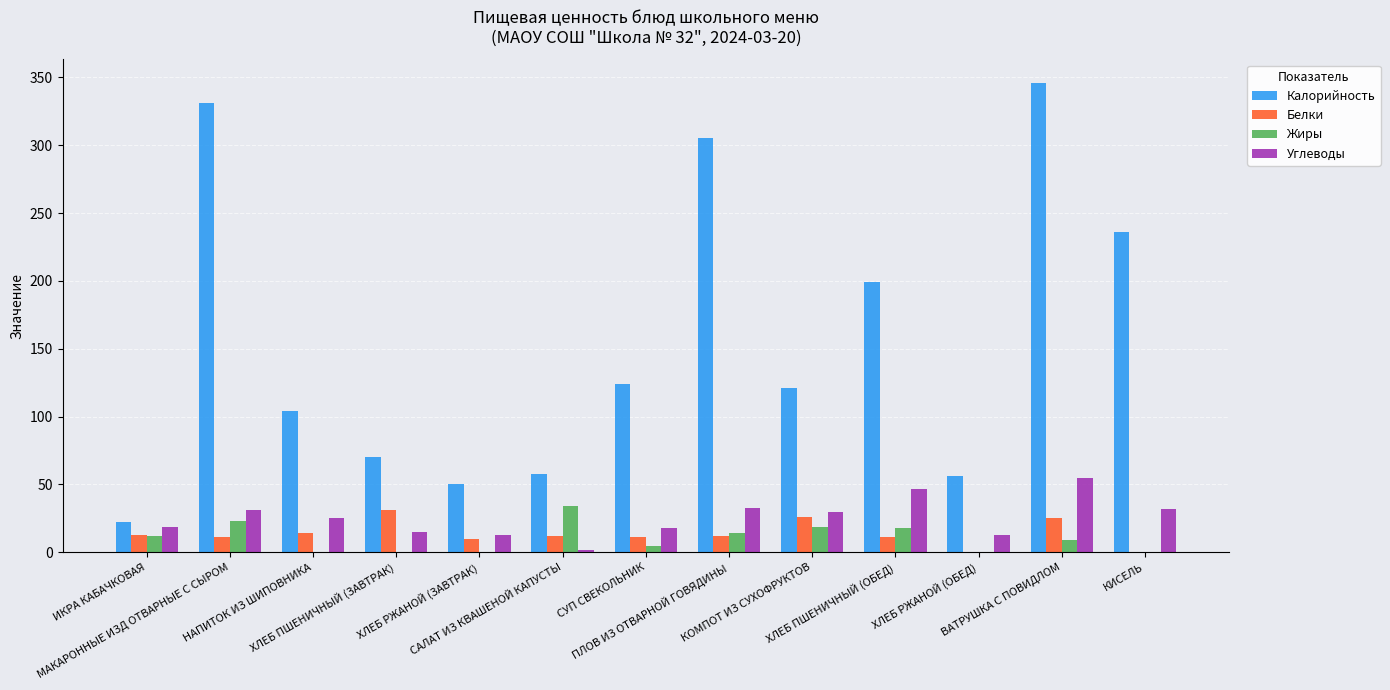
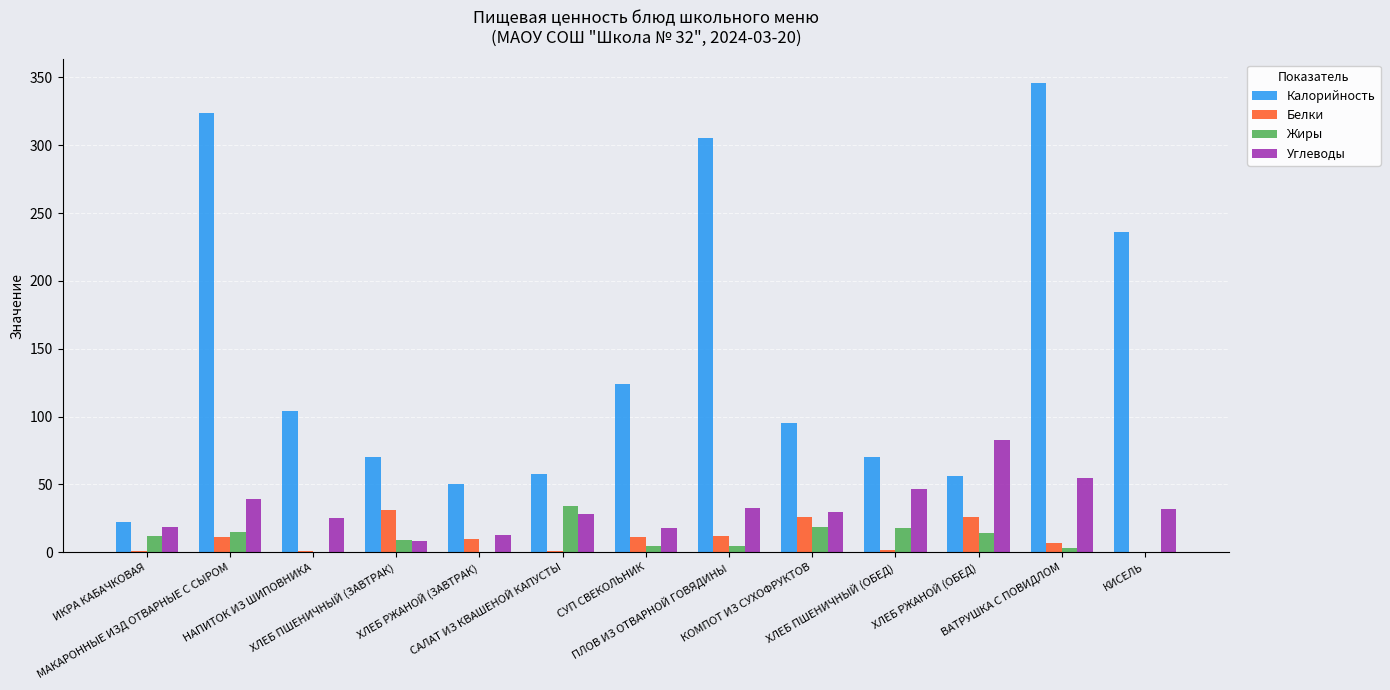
  {
    "Калорийность": {
      "ИКРА КАБАЧКОВАЯ": 22,
-     "МАКАРОННЫЕ ИЗД ОТВАРНЫЕ С СЫРОМ": 331,
+     "МАКАРОННЫЕ ИЗД ОТВАРНЫЕ С СЫРОМ": 324,
      "НАПИТОК ИЗ ШИПОВНИКА": 104,
      "ХЛЕБ ПШЕНИЧНЫЙ (ЗАВТРАК)": 70,
      "ХЛЕБ РЖАНОЙ (ЗАВТРАК)": 50,
      "САЛАТ ИЗ КВАШЕНОЙ КАПУСТЫ": 58,
      "СУП СВЕКОЛЬНИК": 124,
      "ПЛОВ ИЗ ОТВАРНОЙ ГОВЯДИНЫ": 305,
-     "КОМПОТ ИЗ СУХОФРУКТОВ": 121,
-     "ХЛЕБ ПШЕНИЧНЫЙ (ОБЕД)": 199,
+     "КОМПОТ ИЗ СУХОФРУКТОВ": 95,
+     "ХЛЕБ ПШЕНИЧНЫЙ (ОБЕД)": 70,
      "ХЛЕБ РЖАНОЙ (ОБЕД)": 56,
      "ВАТРУШКА С ПОВИДЛОМ": 346,
      "КИСЕЛЬ": 236
    },
    "Белки": {
-     "ИКРА КАБАЧКОВАЯ": 13,
+     "ИКРА КАБАЧКОВАЯ": 1,
      "МАКАРОННЫЕ ИЗД ОТВАРНЫЕ С СЫРОМ": 11,
-     "НАПИТОК ИЗ ШИПОВНИКА": 14,
+     "НАПИТОК ИЗ ШИПОВНИКА": 1,
      "ХЛЕБ ПШЕНИЧНЫЙ (ЗАВТРАК)": 31,
      "ХЛЕБ РЖАНОЙ (ЗАВТРАК)": 10,
-     "САЛАТ ИЗ КВАШЕНОЙ КАПУСТЫ": 12,
+     "САЛАТ ИЗ КВАШЕНОЙ КАПУСТЫ": 1,
      "СУП СВЕКОЛЬНИК": 11,
      "ПЛОВ ИЗ ОТВАРНОЙ ГОВЯДИНЫ": 12,
      "КОМПОТ ИЗ СУХОФРУКТОВ": 26,
-     "ХЛЕБ ПШЕНИЧНЫЙ (ОБЕД)": 11,
-     "ХЛЕБ РЖАНОЙ (ОБЕД)": 0,
-     "ВАТРУШКА С ПОВИДЛОМ": 25,
+     "ХЛЕБ ПШЕНИЧНЫЙ (ОБЕД)": 2,
+     "ХЛЕБ РЖАНОЙ (ОБЕД)": 26,
+     "ВАТРУШКА С ПОВИДЛОМ": 7,
      "КИСЕЛЬ": 0
    },
    "Жиры": {
      "ИКРА КАБАЧКОВАЯ": 12,
-     "МАКАРОННЫЕ ИЗД ОТВАРНЫЕ С СЫРОМ": 23,
+     "МАКАРОННЫЕ ИЗД ОТВАРНЫЕ С СЫРОМ": 15,
      "НАПИТОК ИЗ ШИПОВНИКА": 0,
-     "ХЛЕБ ПШЕНИЧНЫЙ (ЗАВТРАК)": 0,
+     "ХЛЕБ ПШЕНИЧНЫЙ (ЗАВТРАК)": 9,
      "ХЛЕБ РЖАНОЙ (ЗАВТРАК)": 0,
      "САЛАТ ИЗ КВАШЕНОЙ КАПУСТЫ": 34,
      "СУП СВЕКОЛЬНИК": 5,
-     "ПЛОВ ИЗ ОТВАРНОЙ ГОВЯДИНЫ": 14,
+     "ПЛОВ ИЗ ОТВАРНОЙ ГОВЯДИНЫ": 5,
      "КОМПОТ ИЗ СУХОФРУКТОВ": 19,
      "ХЛЕБ ПШЕНИЧНЫЙ (ОБЕД)": 18,
-     "ХЛЕБ РЖАНОЙ (ОБЕД)": 0,
-     "ВАТРУШКА С ПОВИДЛОМ": 9,
+     "ХЛЕБ РЖАНОЙ (ОБЕД)": 14,
+     "ВАТРУШКА С ПОВИДЛОМ": 3,
      "КИСЕЛЬ": 0
    },
    "Углеводы": {
      "ИКРА КАБАЧКОВАЯ": 19,
-     "МАКАРОННЫЕ ИЗД ОТВАРНЫЕ С СЫРОМ": 31,
+     "МАКАРОННЫЕ ИЗД ОТВАРНЫЕ С СЫРОМ": 39,
      "НАПИТОК ИЗ ШИПОВНИКА": 25,
-     "ХЛЕБ ПШЕНИЧНЫЙ (ЗАВТРАК)": 15,
+     "ХЛЕБ ПШЕНИЧНЫЙ (ЗАВТРАК)": 8,
      "ХЛЕБ РЖАНОЙ (ЗАВТРАК)": 13,
-     "САЛАТ ИЗ КВАШЕНОЙ КАПУСТЫ": 2,
+     "САЛАТ ИЗ КВАШЕНОЙ КАПУСТЫ": 28,
      "СУП СВЕКОЛЬНИК": 18,
      "ПЛОВ ИЗ ОТВАРНОЙ ГОВЯДИНЫ": 33,
      "КОМПОТ ИЗ СУХОФРУКТОВ": 30,
      "ХЛЕБ ПШЕНИЧНЫЙ (ОБЕД)": 47,
-     "ХЛЕБ РЖАНОЙ (ОБЕД)": 13,
+     "ХЛЕБ РЖАНОЙ (ОБЕД)": 83,
      "ВАТРУШКА С ПОВИДЛОМ": 55,
      "КИСЕЛЬ": 32
    }
  }
